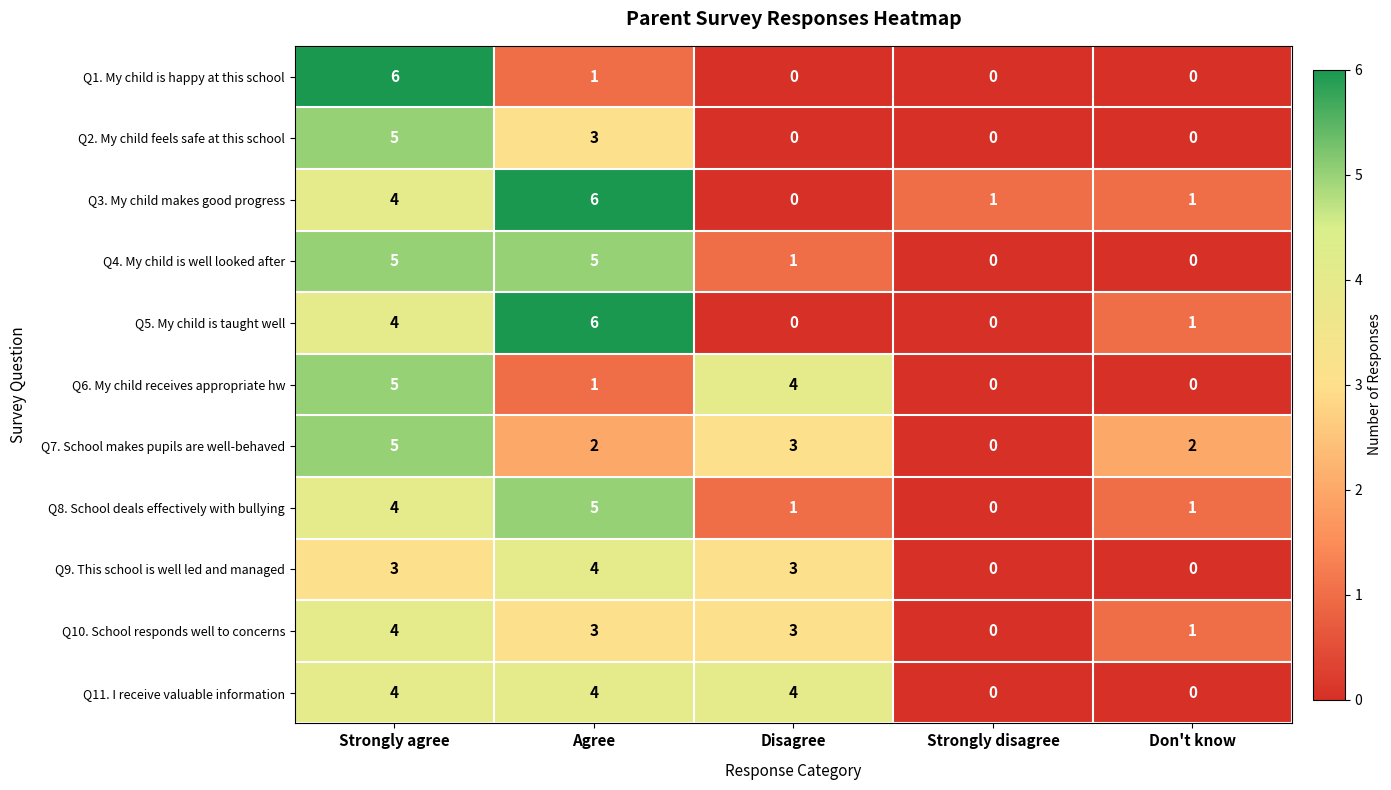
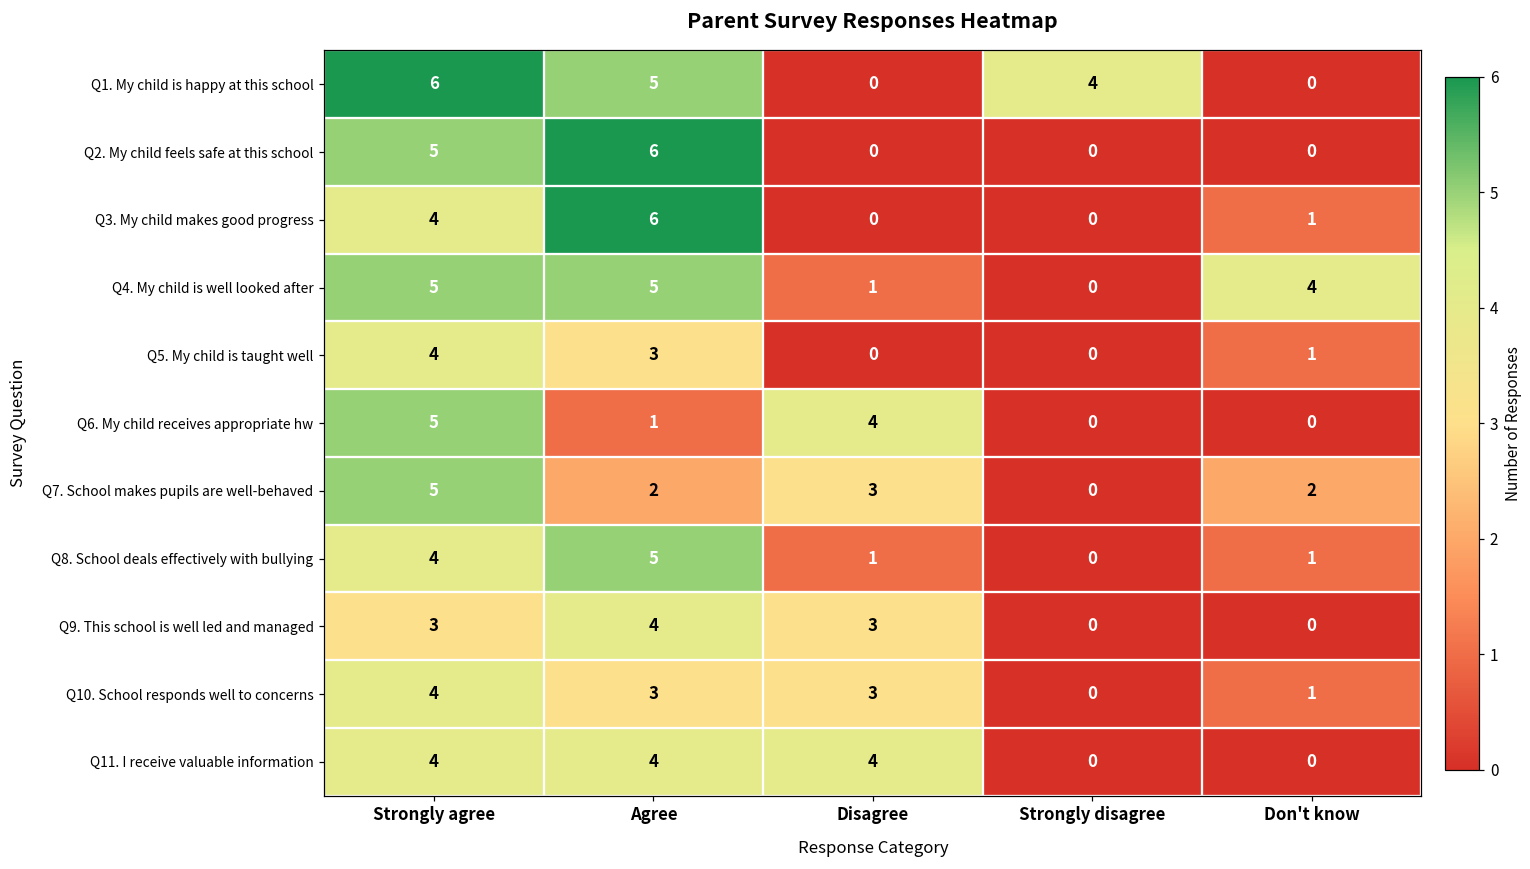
  {
    "Q1. My child is happy at this school": {
      "Strongly agree": 6,
-     "Agree": 1,
+     "Agree": 5,
      "Disagree": 0,
-     "Strongly disagree": 0,
+     "Strongly disagree": 4,
      "Don't know": 0
    },
    "Q2. My child feels safe at this school": {
      "Strongly agree": 5,
-     "Agree": 3,
+     "Agree": 6,
      "Disagree": 0,
      "Strongly disagree": 0,
      "Don't know": 0
    },
    "Q3. My child makes good progress": {
      "Strongly agree": 4,
      "Agree": 6,
      "Disagree": 0,
-     "Strongly disagree": 1,
+     "Strongly disagree": 0,
      "Don't know": 1
    },
    "Q4. My child is well looked after": {
      "Strongly agree": 5,
      "Agree": 5,
      "Disagree": 1,
      "Strongly disagree": 0,
-     "Don't know": 0
+     "Don't know": 4
    },
    "Q5. My child is taught well": {
      "Strongly agree": 4,
-     "Agree": 6,
+     "Agree": 3,
      "Disagree": 0,
      "Strongly disagree": 0,
      "Don't know": 1
    },
    "Q6. My child receives appropriate hw": {
      "Strongly agree": 5,
      "Agree": 1,
      "Disagree": 4,
      "Strongly disagree": 0,
      "Don't know": 0
    },
    "Q7. School makes pupils are well-behaved": {
      "Strongly agree": 5,
      "Agree": 2,
      "Disagree": 3,
      "Strongly disagree": 0,
      "Don't know": 2
    },
    "Q8. School deals effectively with bullying": {
      "Strongly agree": 4,
      "Agree": 5,
      "Disagree": 1,
      "Strongly disagree": 0,
      "Don't know": 1
    },
    "Q9. This school is well led and managed": {
      "Strongly agree": 3,
      "Agree": 4,
      "Disagree": 3,
      "Strongly disagree": 0,
      "Don't know": 0
    },
    "Q10. School responds well to concerns": {
      "Strongly agree": 4,
      "Agree": 3,
      "Disagree": 3,
      "Strongly disagree": 0,
      "Don't know": 1
    },
    "Q11. I receive valuable information": {
      "Strongly agree": 4,
      "Agree": 4,
      "Disagree": 4,
      "Strongly disagree": 0,
      "Don't know": 0
    }
  }
